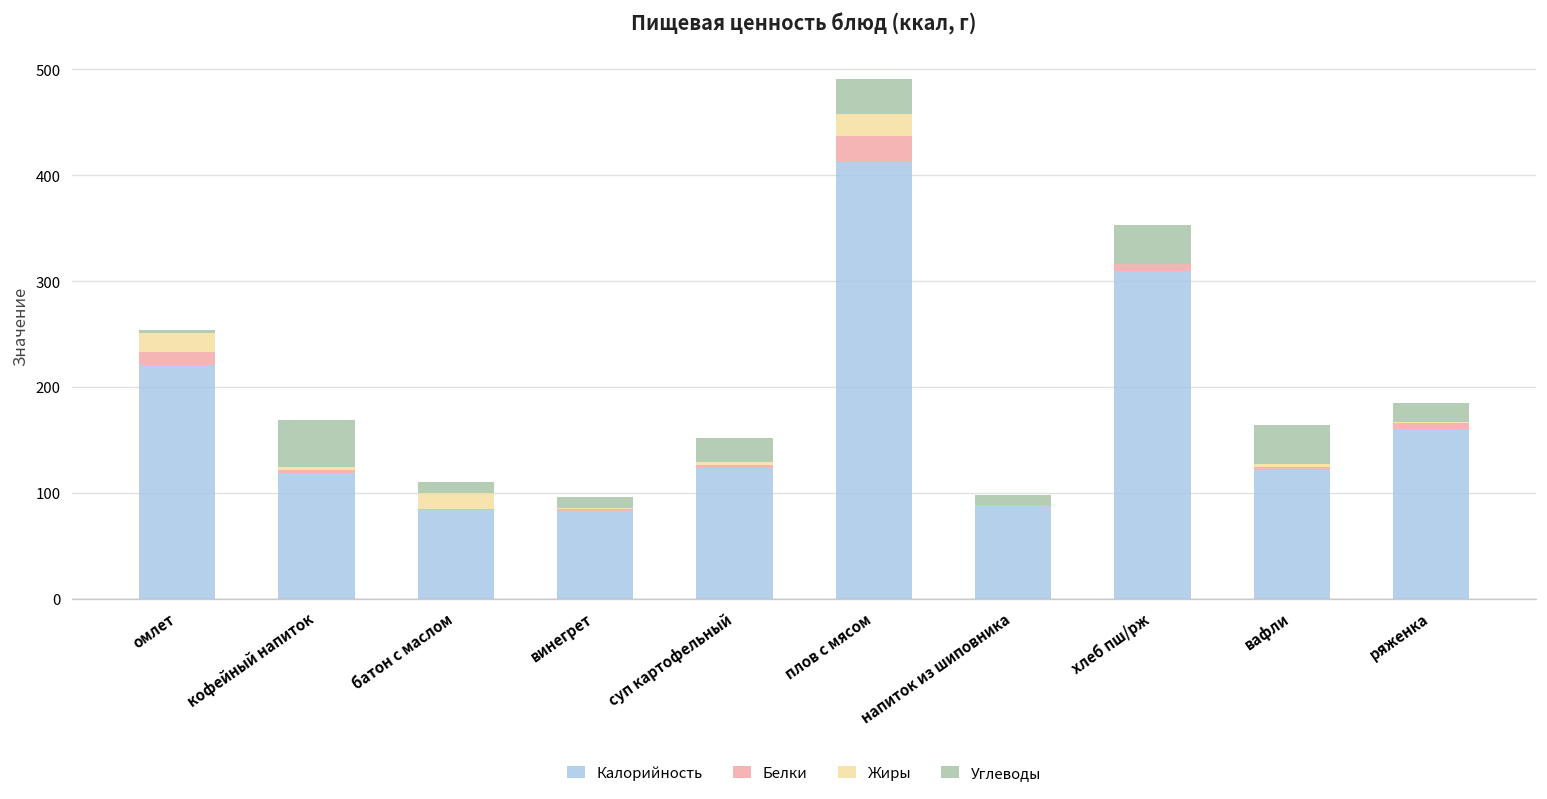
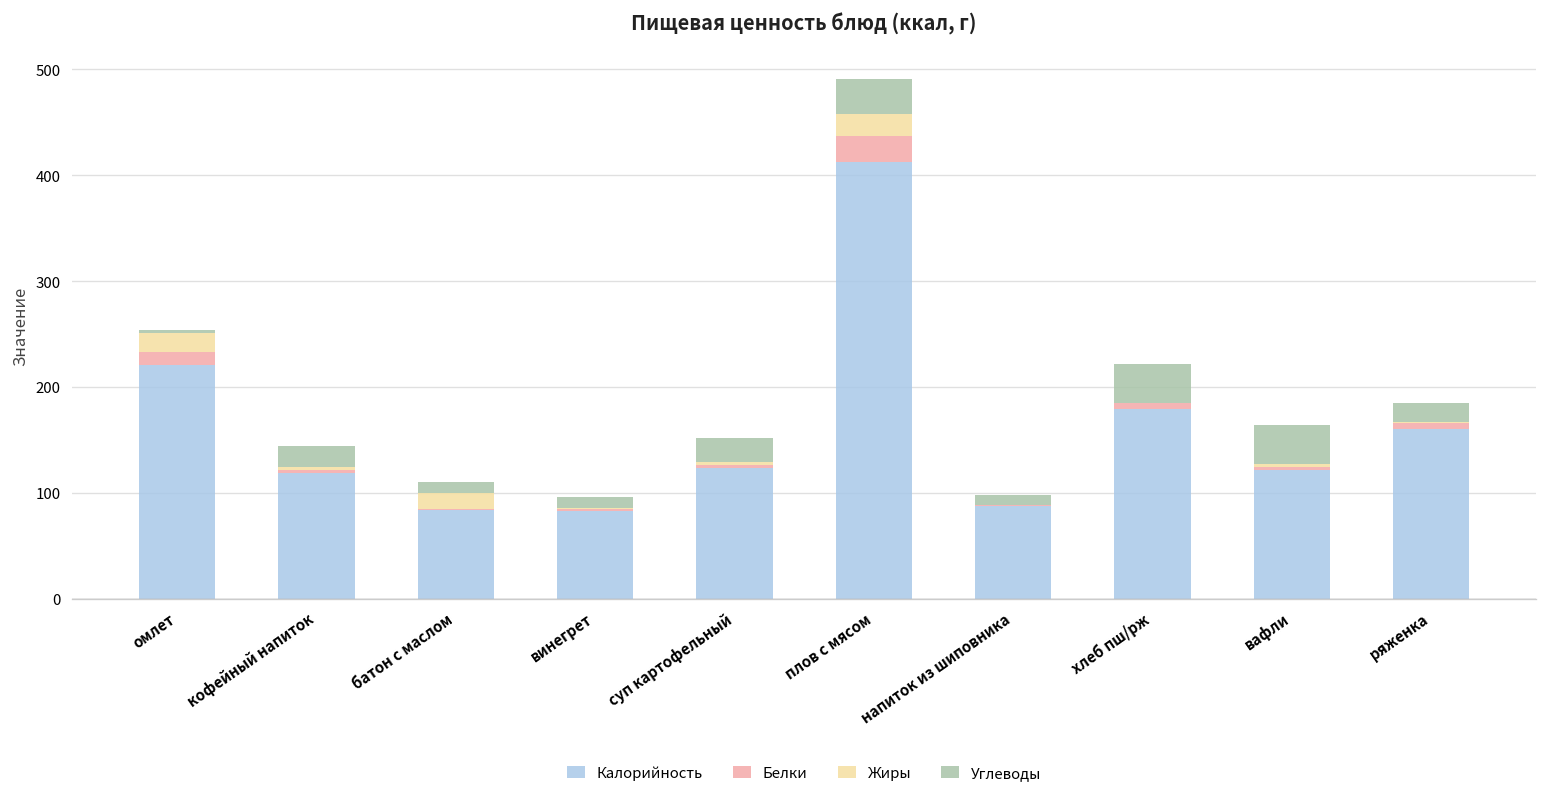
  {
    "Калорийность": {
      "омлет": 220,
      "кофейный напиток": 120,
      "батон с маслом": 80,
      "винегрет": 80,
      "суп картофельный": 120,
      "плов с мясом": 410,
      "напиток из шиповника": 90,
-     "хлеб пш/рж": 310,
+     "хлеб пш/рж": 180,
      "вафли": 120,
      "ряженка": 160
    },
    "Углеводы": {
      "омлет": 0,
-     "кофейный напиток": 40,
+     "кофейный напиток": 20,
      "батон с маслом": 10,
      "винегрет": 10,
      "суп картофельный": 20,
      "плов с мясом": 30,
      "напиток из шиповника": 10,
      "хлеб пш/рж": 40,
      "вафли": 40,
      "ряженка": 20
    }
  }
